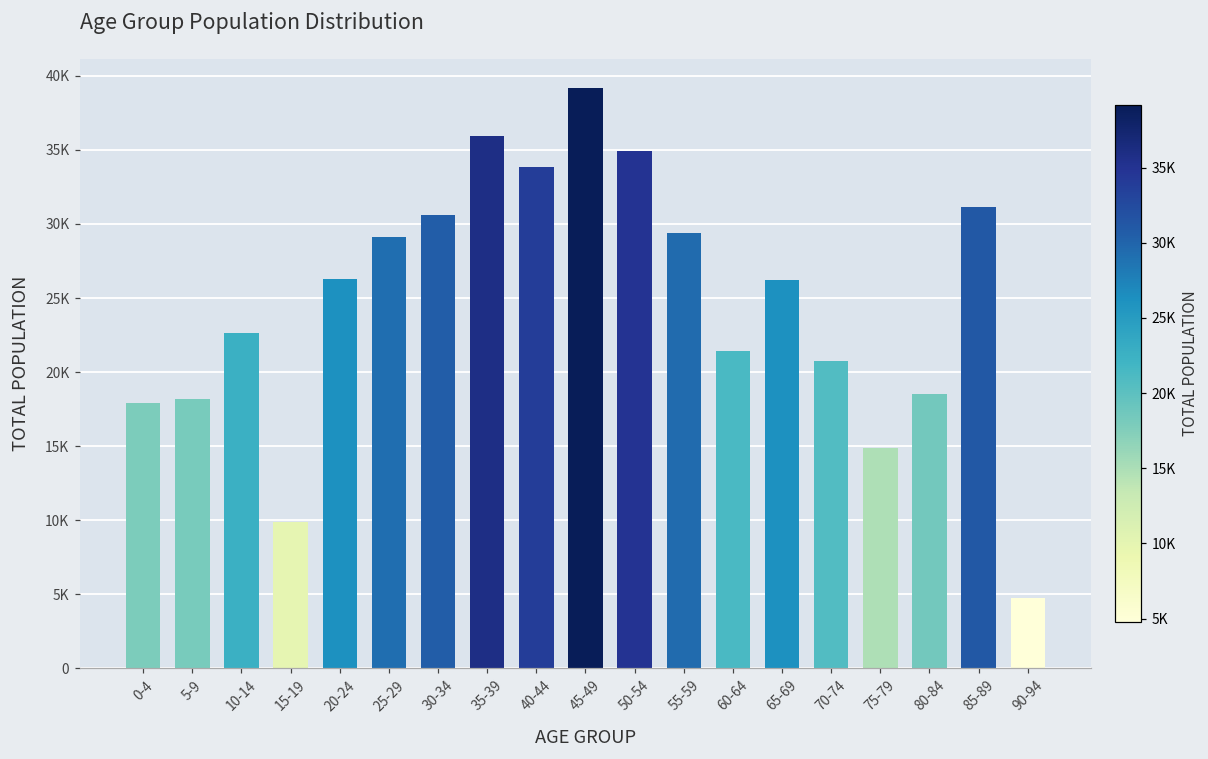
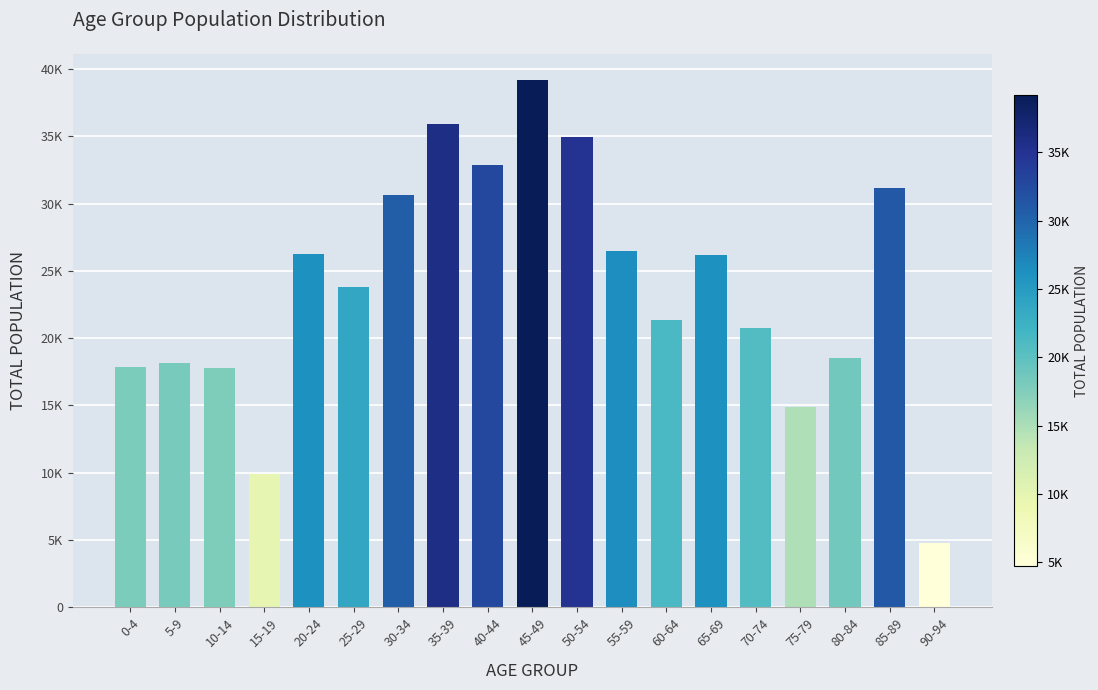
  {
    "0-4": 17900,
    "5-9": 18100,
-   "10-14": 22600,
+   "10-14": 17800,
    "15-19": 9900,
    "20-24": 26300,
-   "25-29": 29100,
+   "25-29": 23800,
    "30-34": 30600,
    "35-39": 35900,
-   "40-44": 33800,
+   "40-44": 32800,
    "45-49": 39200,
    "50-54": 35000,
-   "55-59": 29400,
+   "55-59": 26500,
    "60-64": 21400,
    "65-69": 26200,
    "70-74": 20800,
    "75-79": 14900,
    "80-84": 18500,
    "85-89": 31100,
    "90-94": 4800
  }
